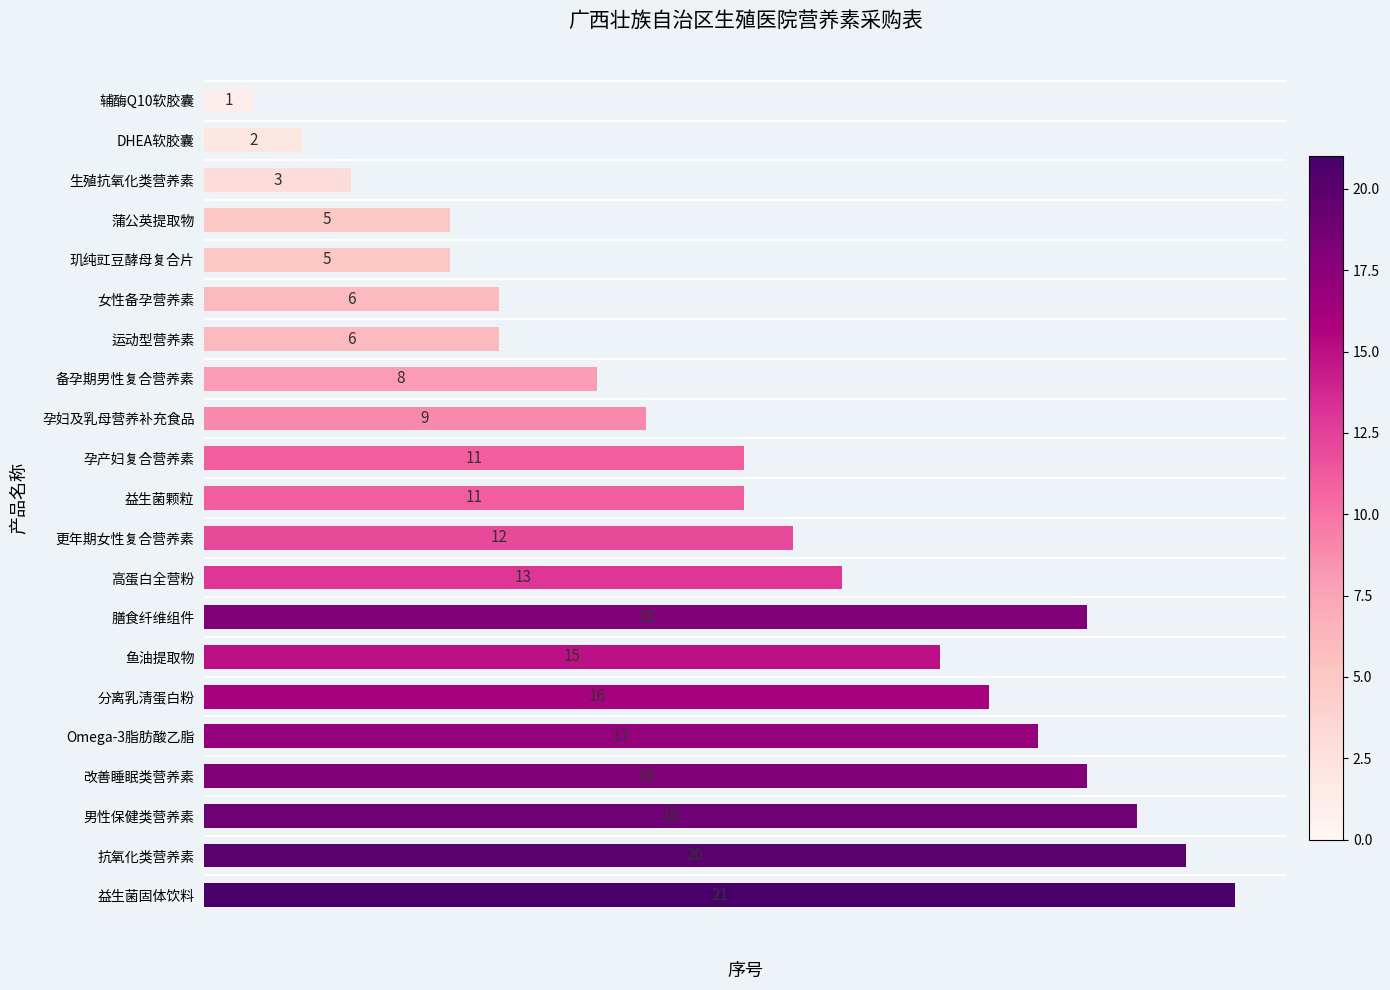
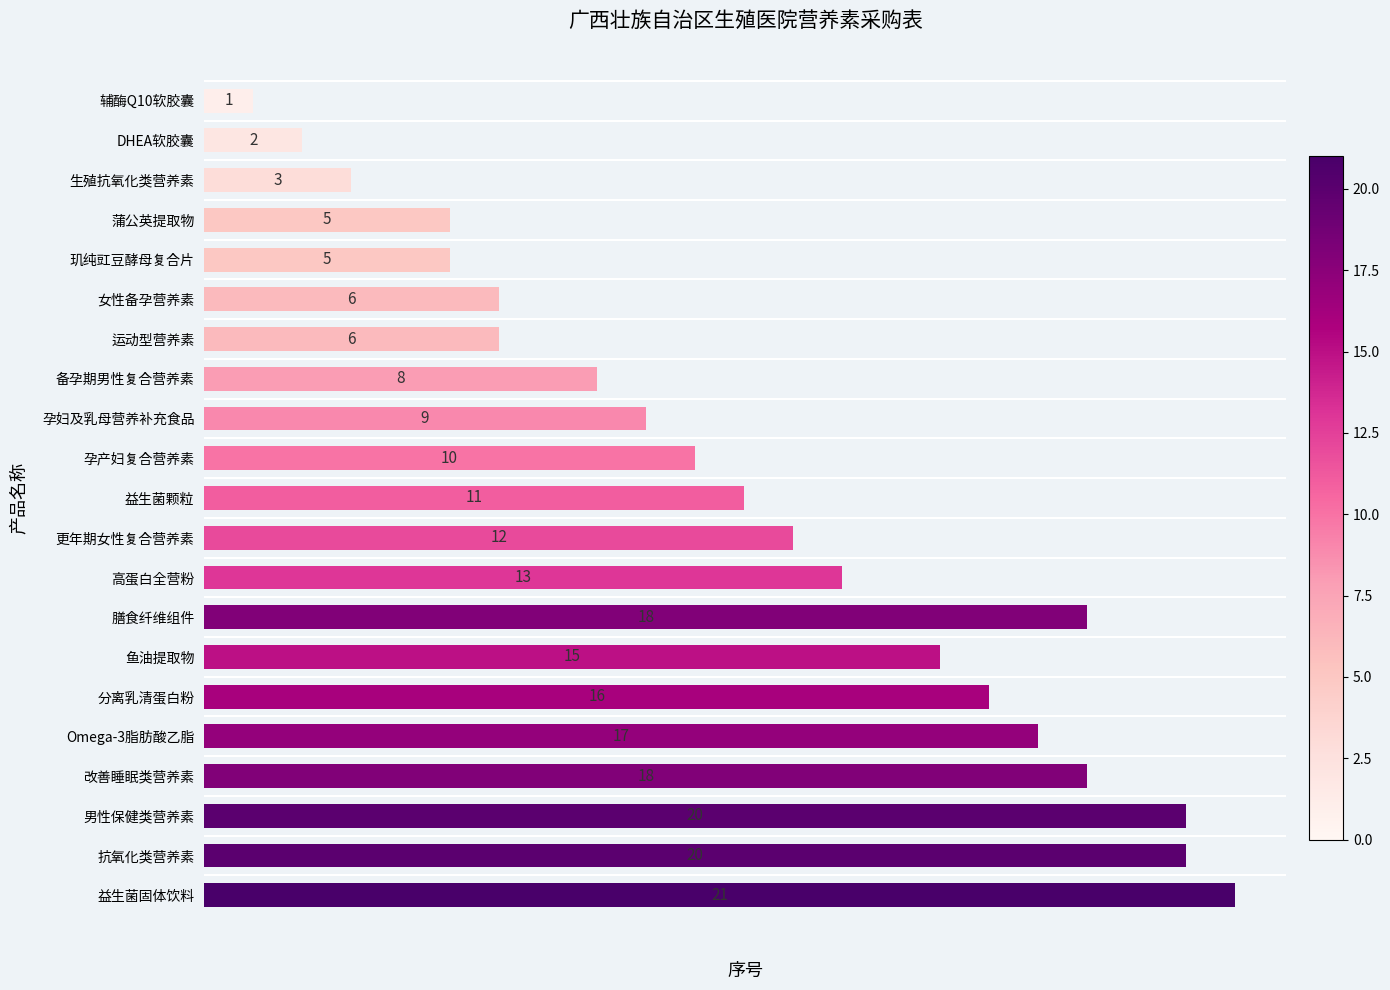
  {
    "辅酶Q10软胶囊": 1,
    "DHEA软胶囊": 2,
    "生殖抗氧化类营养素": 3,
    "蒲公英提取物": 5,
    "玑纯豇豆酵母复合片": 5,
    "女性备孕营养素": 6,
    "运动型营养素": 6,
    "备孕期男性复合营养素": 8,
    "孕妇及乳母营养补充食品": 9,
-   "孕产妇复合营养素": 11,
+   "孕产妇复合营养素": 10,
    "益生菌颗粒": 11,
    "更年期女性复合营养素": 12,
    "高蛋白全营粉": 13,
    "膳食纤维组件": 18,
    "鱼油提取物": 15,
    "分离乳清蛋白粉": 16,
    "Omega-3脂肪酸乙脂": 17,
    "改善睡眠类营养素": 18,
-   "男性保健类营养素": 19,
+   "男性保健类营养素": 20,
    "抗氧化类营养素": 20,
    "益生菌固体饮料": 21
  }
